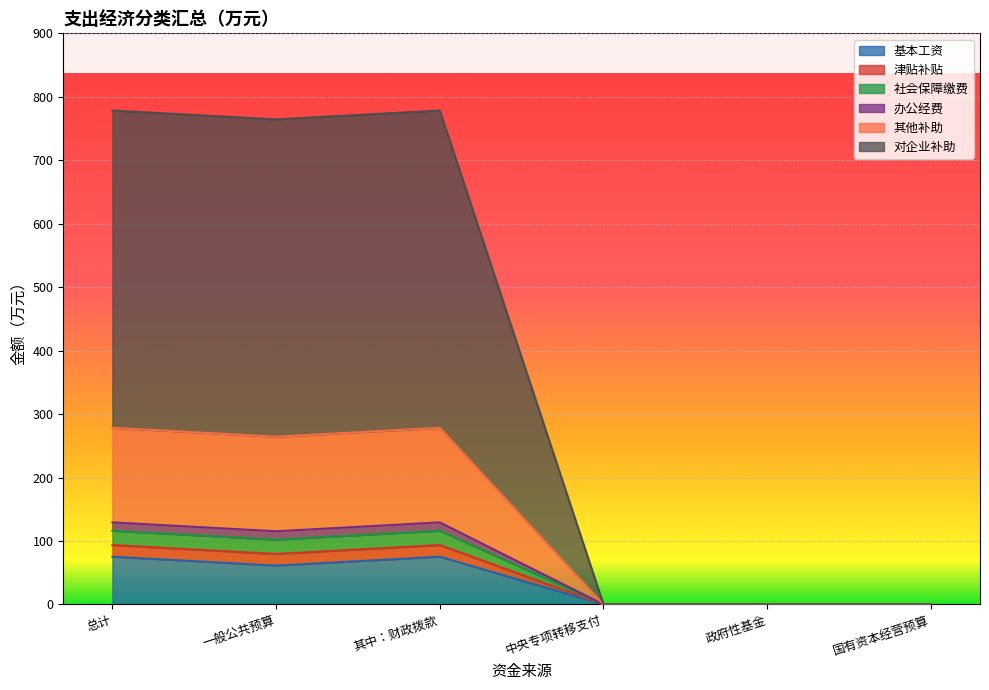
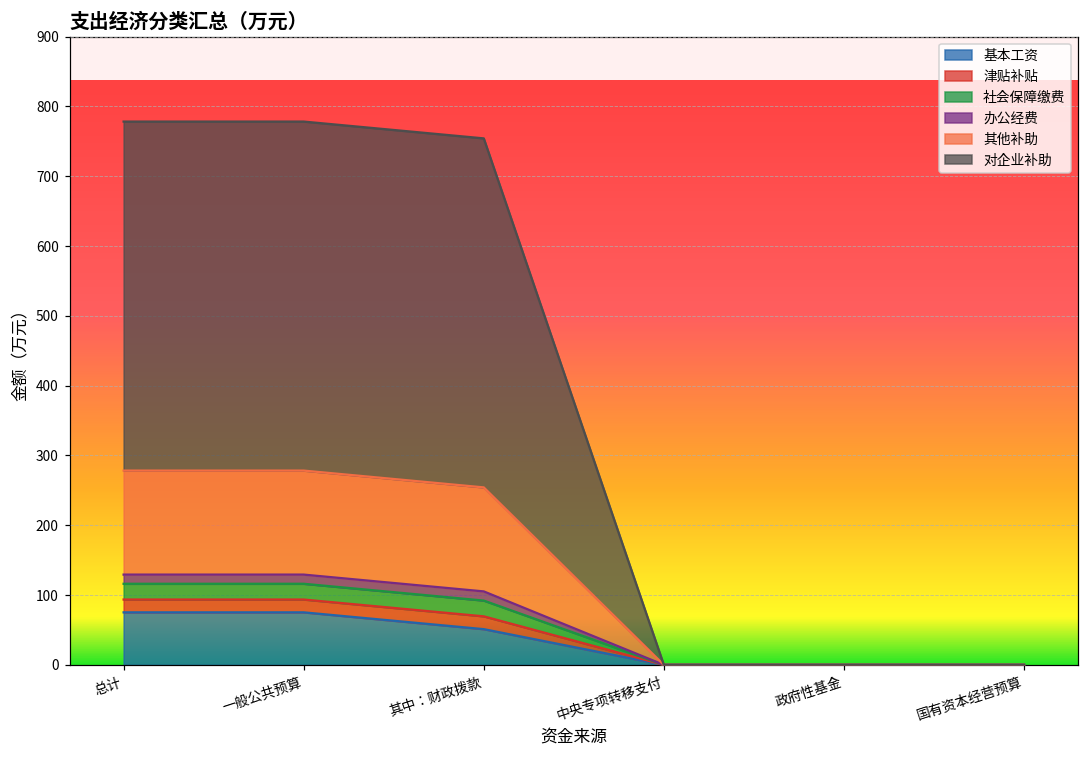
  {
    "基本工资": {
      "总计": 80,
-     "一般公共预算": 60,
-     "其中：财政拨款": 80
+     "一般公共预算": 80,
+     "其中：财政拨款": 50
    },
    "津贴补贴": {
      "总计": 20,
      "一般公共预算": 20,
      "其中：财政拨款": 20
    },
    "社会保障缴费": {
      "总计": 20,
      "一般公共预算": 20,
      "其中：财政拨款": 20
    },
    "办公经费": {
      "总计": 10,
      "一般公共预算": 10,
      "其中：财政拨款": 10
    },
    "其他补助": {
      "总计": 150,
      "一般公共预算": 150,
      "其中：财政拨款": 150
    },
    "对企业补助": {
      "总计": 500,
      "一般公共预算": 500,
      "其中：财政拨款": 500
    }
  }
